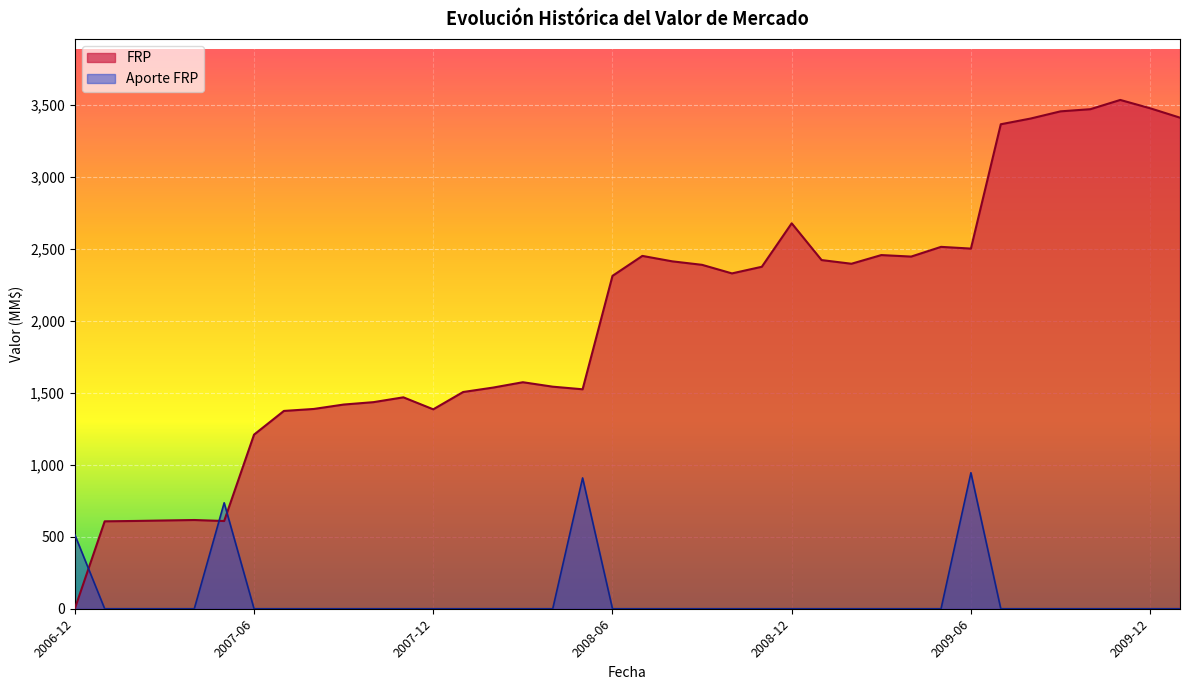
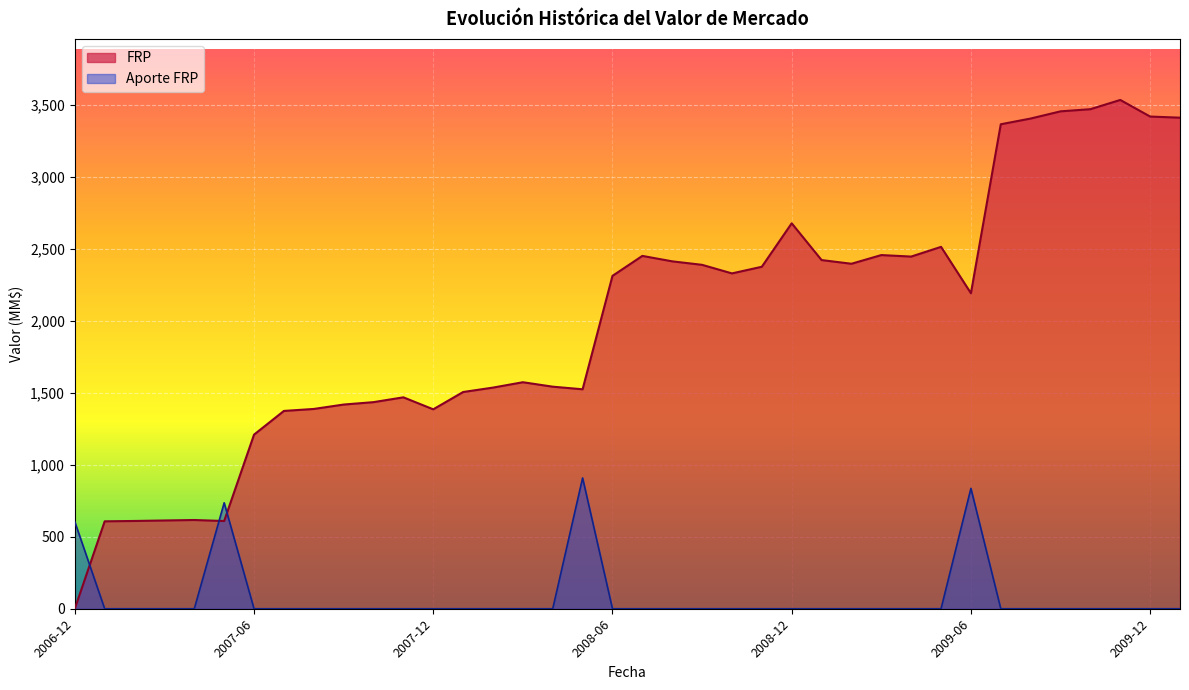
  {
    "FRP": {
      "2006-12": "0",
      "2007-06": "1,210",
      "2007-12": "1,390",
      "2008-06": "2,310",
      "2008-12": "2,680",
-     "2009-06": "2,500",
-     "2009-12": "3,480"
+     "2009-06": "2,190",
+     "2009-12": "3,420"
    },
    "Aporte FRP": {
-     "2006-12": "510",
+     "2006-12": "600",
      "2007-06": "0",
      "2007-12": "0",
      "2008-06": "0",
      "2008-12": "0",
-     "2009-06": "950",
+     "2009-06": "840",
      "2009-12": "0"
    }
  }
